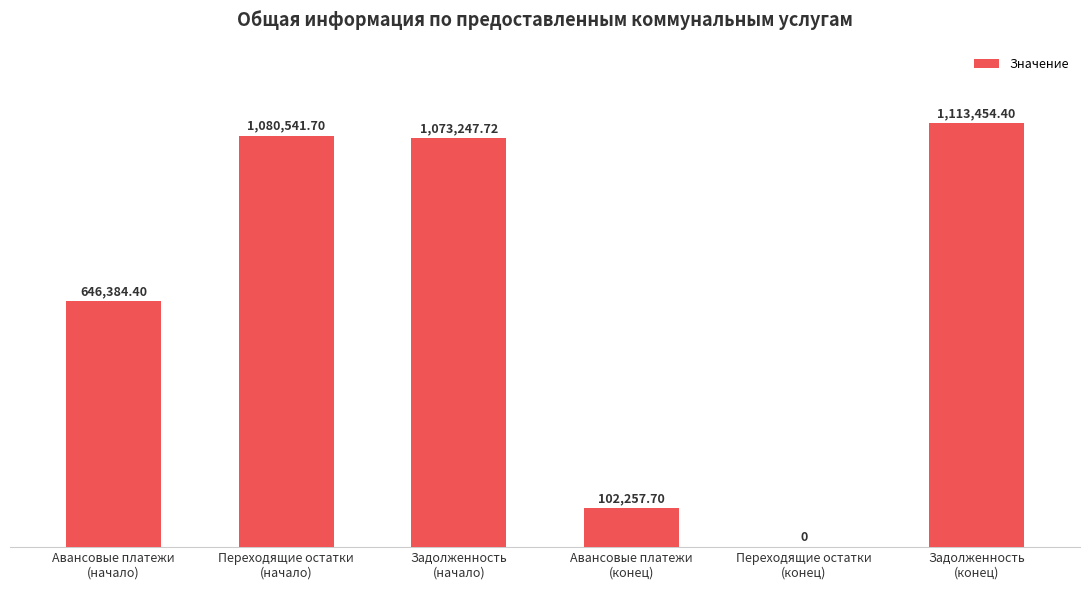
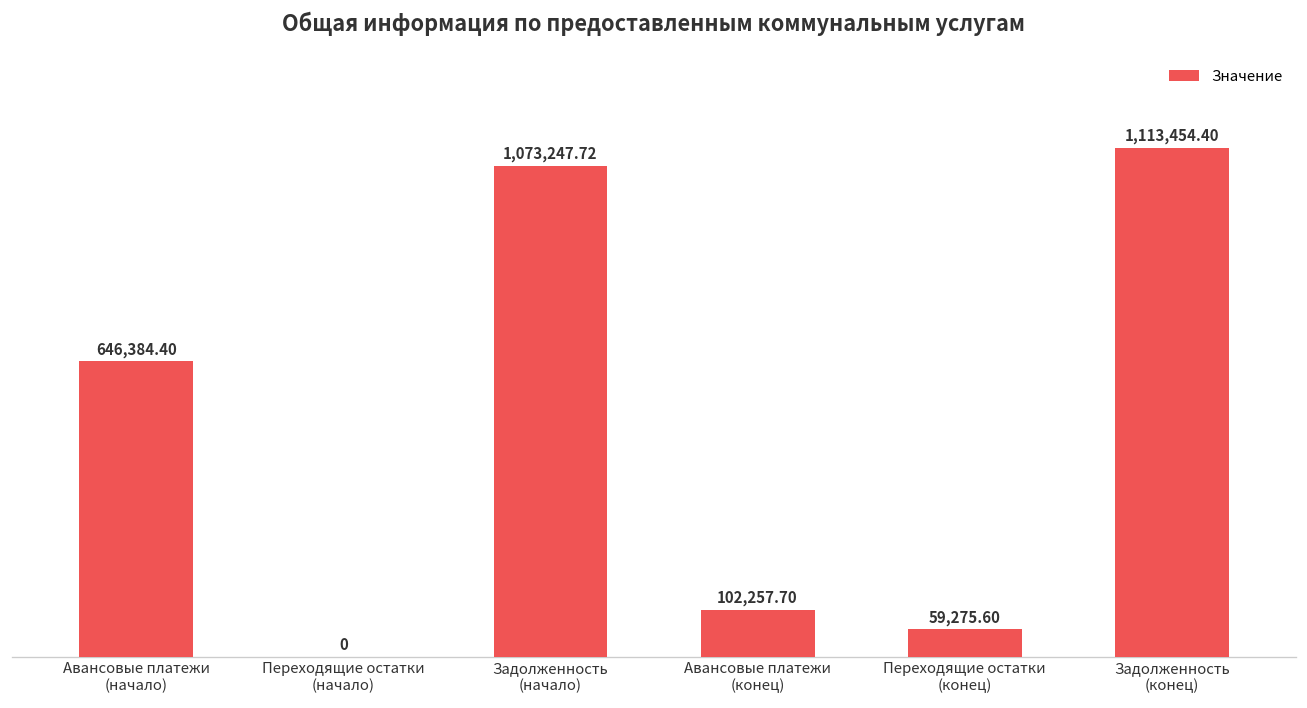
  {
    "Авансовые платежи (начало)": "646,384.40",
-   "Переходящие остатки (начало)": "1,080,541.70",
+   "Переходящие остатки (начало)": "0",
    "Задолженность (начало)": "1,073,247.72",
    "Авансовые платежи (конец)": "102,257.70",
-   "Переходящие остатки (конец)": "0",
+   "Переходящие остатки (конец)": "59,275.60",
    "Задолженность (конец)": "1,113,454.40"
  }
